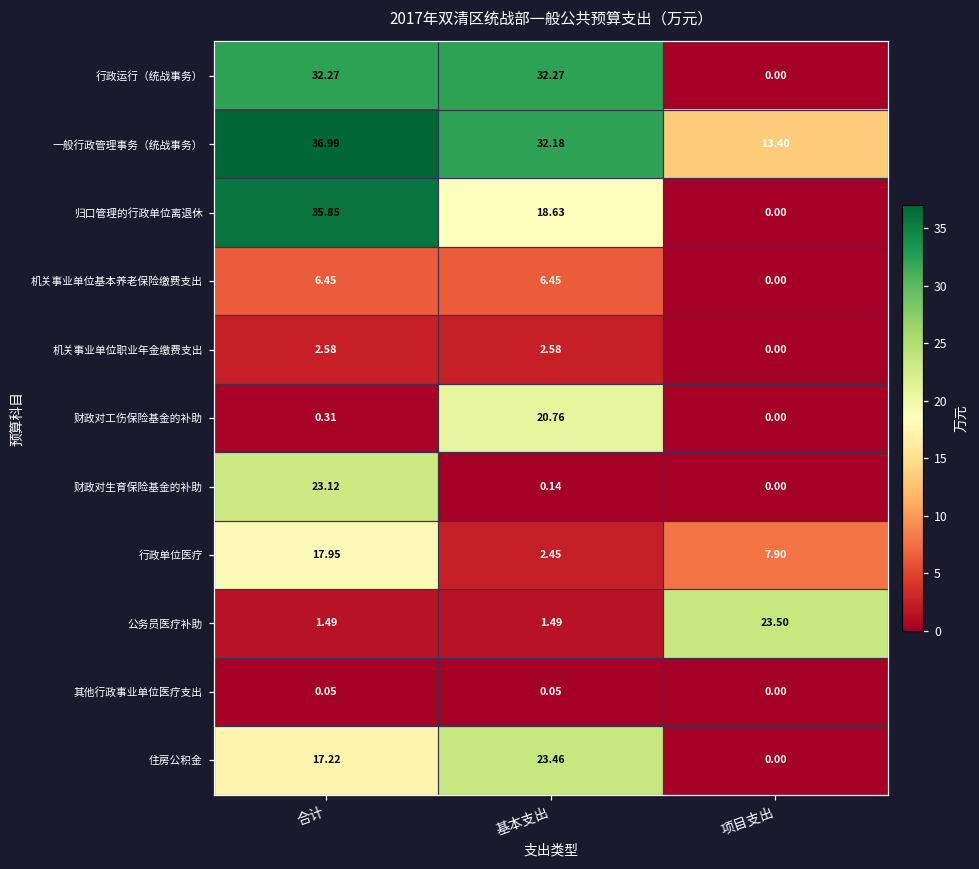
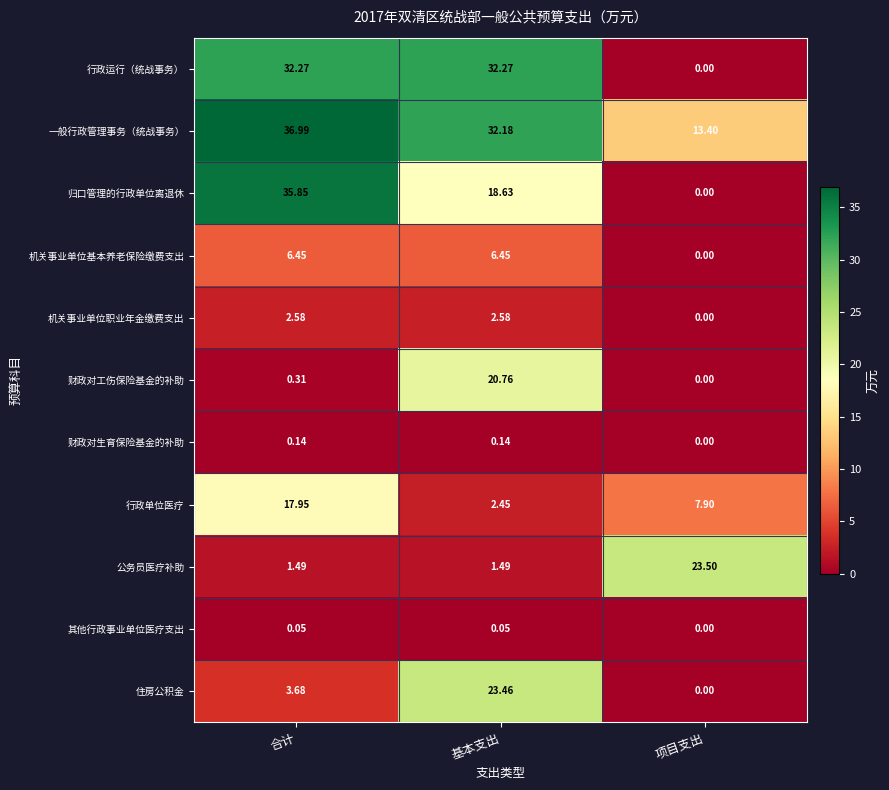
  {
    "行政运行（统战事务）": {
      "合计": 32.27,
      "基本支出": 32.27,
      "项目支出": 0.00
    },
    "一般行政管理事务（统战事务）": {
      "合计": 36.99,
      "基本支出": 32.18,
      "项目支出": 13.40
    },
    "归口管理的行政单位离退休": {
      "合计": 35.85,
      "基本支出": 18.63,
      "项目支出": 0.00
    },
    "机关事业单位基本养老保险缴费支出": {
      "合计": 6.45,
      "基本支出": 6.45,
      "项目支出": 0.00
    },
    "机关事业单位职业年金缴费支出": {
      "合计": 2.58,
      "基本支出": 2.58,
      "项目支出": 0.00
    },
    "财政对工伤保险基金的补助": {
      "合计": 0.31,
      "基本支出": 20.76,
      "项目支出": 0.00
    },
    "财政对生育保险基金的补助": {
-     "合计": 23.12,
+     "合计": 0.14,
      "基本支出": 0.14,
      "项目支出": 0.00
    },
    "行政单位医疗": {
      "合计": 17.95,
      "基本支出": 2.45,
      "项目支出": 7.90
    },
    "公务员医疗补助": {
      "合计": 1.49,
      "基本支出": 1.49,
      "项目支出": 23.50
    },
    "其他行政事业单位医疗支出": {
      "合计": 0.05,
      "基本支出": 0.05,
      "项目支出": 0.00
    },
    "住房公积金": {
-     "合计": 17.22,
+     "合计": 3.68,
      "基本支出": 23.46,
      "项目支出": 0.00
    }
  }
